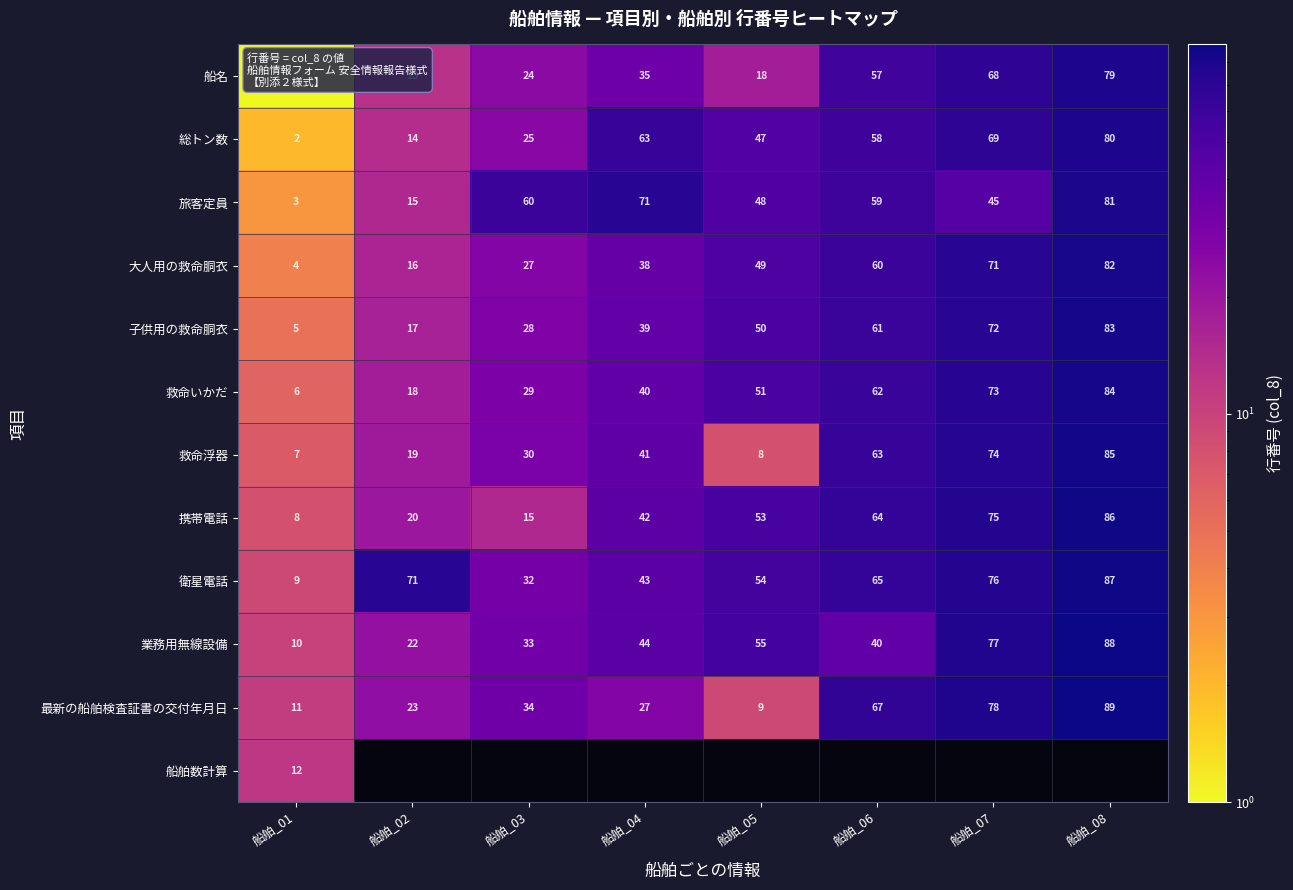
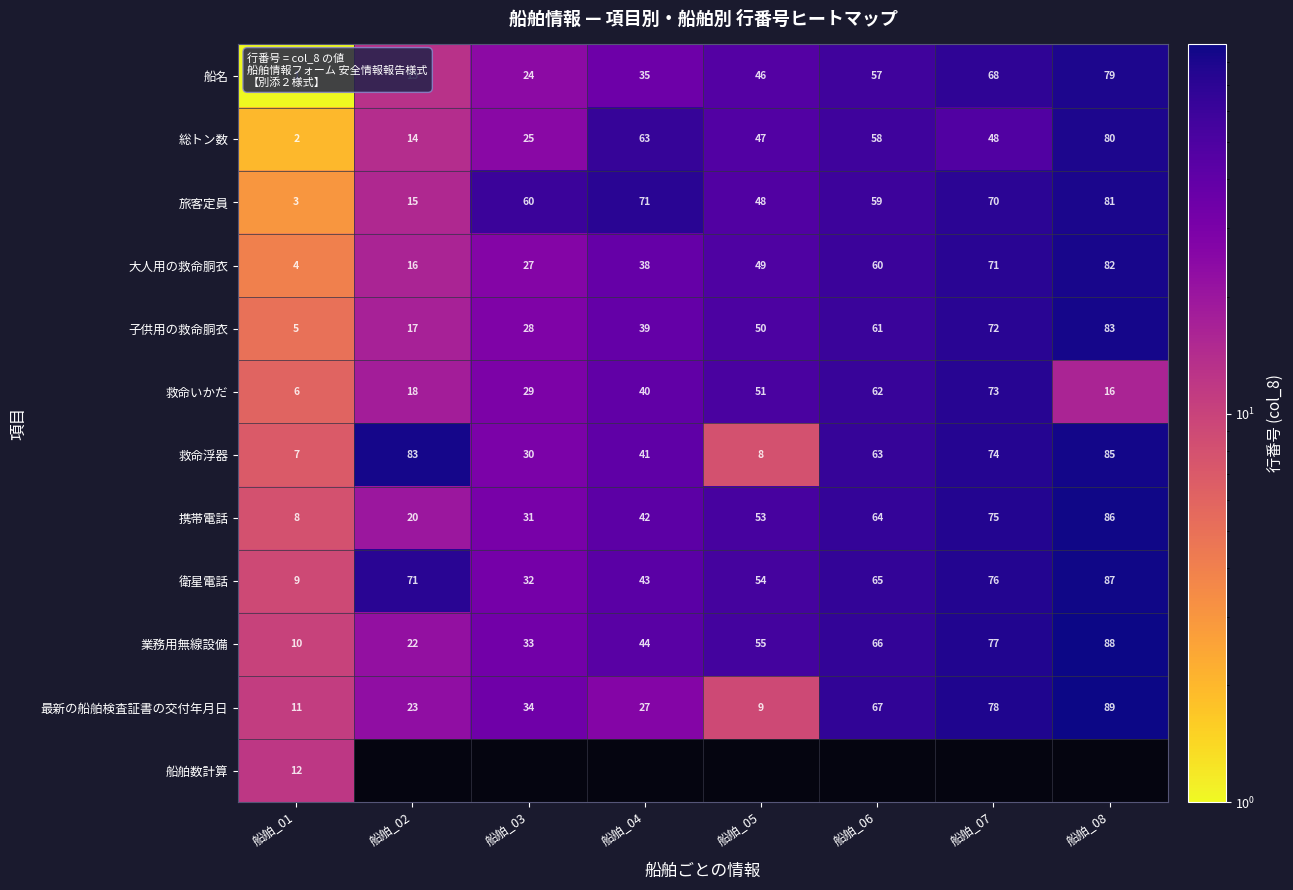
  {
    "船名": {
      "船舶_03": 24,
      "船舶_04": 35,
-     "船舶_05": 18,
+     "船舶_05": 46,
      "船舶_06": 57,
      "船舶_07": 68,
      "船舶_08": 79
    },
    "総トン数": {
      "船舶_01": 2,
      "船舶_02": 14,
      "船舶_03": 25,
      "船舶_04": 63,
      "船舶_05": 47,
      "船舶_06": 58,
-     "船舶_07": 69,
+     "船舶_07": 48,
      "船舶_08": 80
    },
    "旅客定員": {
      "船舶_01": 3,
      "船舶_02": 15,
      "船舶_03": 60,
      "船舶_04": 71,
      "船舶_05": 48,
      "船舶_06": 59,
-     "船舶_07": 45,
+     "船舶_07": 70,
      "船舶_08": 81
    },
    "大人用の救命胴衣": {
      "船舶_01": 4,
      "船舶_02": 16,
      "船舶_03": 27,
      "船舶_04": 38,
      "船舶_05": 49,
      "船舶_06": 60,
      "船舶_07": 71,
      "船舶_08": 82
    },
    "子供用の救命胴衣": {
      "船舶_01": 5,
      "船舶_02": 17,
      "船舶_03": 28,
      "船舶_04": 39,
      "船舶_05": 50,
      "船舶_06": 61,
      "船舶_07": 72,
      "船舶_08": 83
    },
    "救命いかだ": {
      "船舶_01": 6,
      "船舶_02": 18,
      "船舶_03": 29,
      "船舶_04": 40,
      "船舶_05": 51,
      "船舶_06": 62,
      "船舶_07": 73,
-     "船舶_08": 84
+     "船舶_08": 16
    },
    "救命浮器": {
      "船舶_01": 7,
-     "船舶_02": 19,
+     "船舶_02": 83,
      "船舶_03": 30,
      "船舶_04": 41,
      "船舶_05": 8,
      "船舶_06": 63,
      "船舶_07": 74,
      "船舶_08": 85
    },
    "携帯電話": {
      "船舶_01": 8,
      "船舶_02": 20,
-     "船舶_03": 15,
+     "船舶_03": 31,
      "船舶_04": 42,
      "船舶_05": 53,
      "船舶_06": 64,
      "船舶_07": 75,
      "船舶_08": 86
    },
    "衛星電話": {
      "船舶_01": 9,
      "船舶_02": 71,
      "船舶_03": 32,
      "船舶_04": 43,
      "船舶_05": 54,
      "船舶_06": 65,
      "船舶_07": 76,
      "船舶_08": 87
    },
    "業務用無線設備": {
      "船舶_01": 10,
      "船舶_02": 22,
      "船舶_03": 33,
      "船舶_04": 44,
      "船舶_05": 55,
-     "船舶_06": 40,
+     "船舶_06": 66,
      "船舶_07": 77,
      "船舶_08": 88
    },
    "最新の船舶検査証書の交付年月日": {
      "船舶_01": 11,
      "船舶_02": 23,
      "船舶_03": 34,
      "船舶_04": 27,
      "船舶_05": 9,
      "船舶_06": 67,
      "船舶_07": 78,
      "船舶_08": 89
    },
    "船舶数計算": {
      "船舶_01": 12
    }
  }
